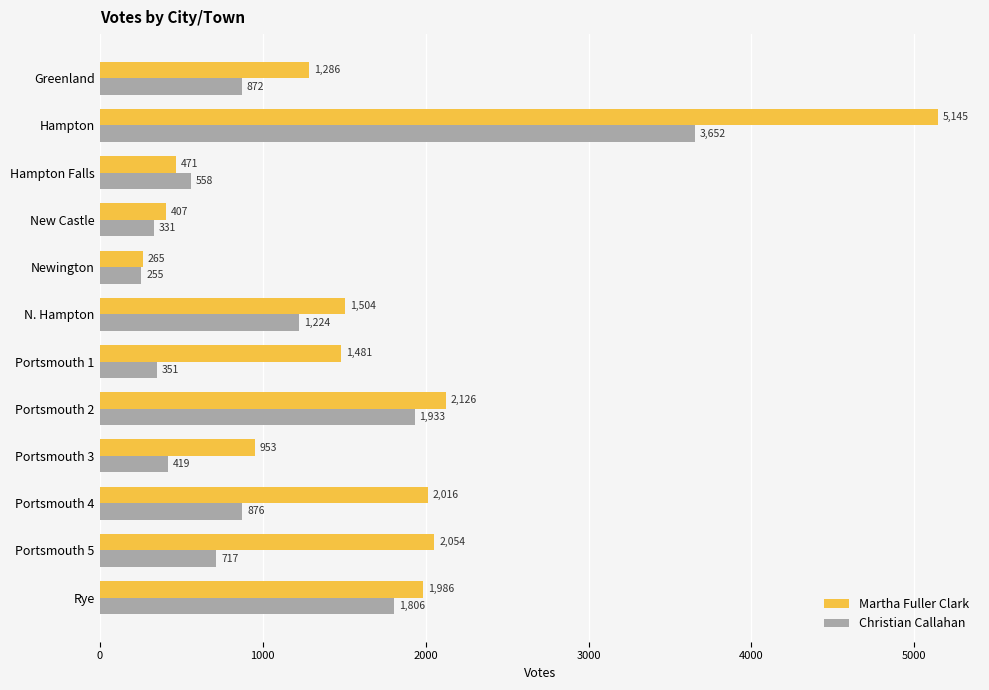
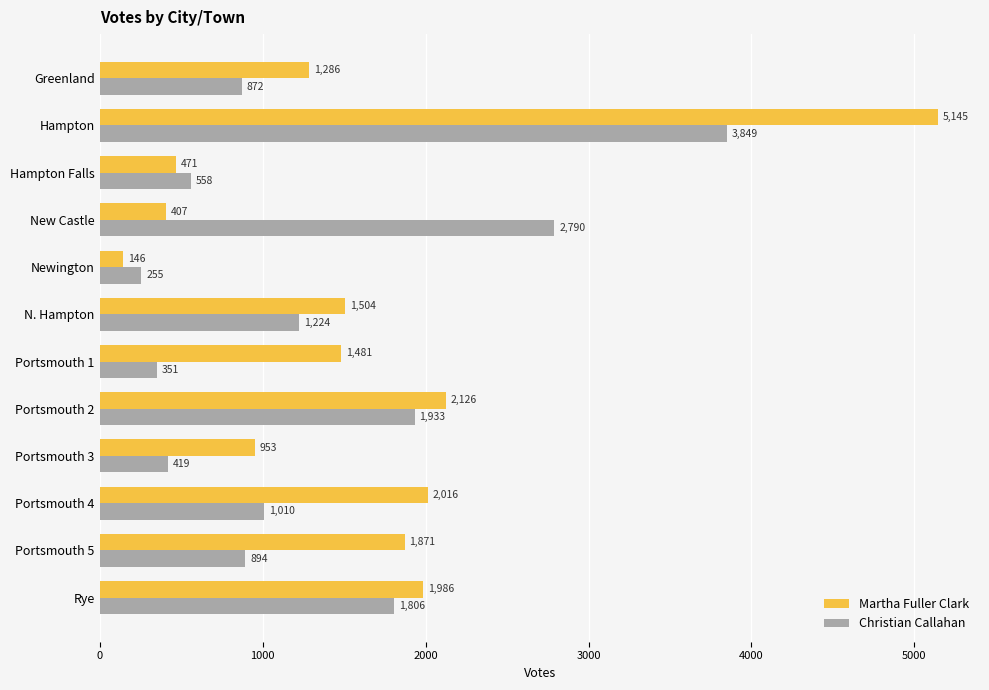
  {
    "Martha Fuller Clark": {
      "Greenland": "1,286",
      "Hampton": "5,145",
      "Hampton Falls": "471",
      "New Castle": "407",
-     "Newington": "265",
+     "Newington": "146",
      "N. Hampton": "1,504",
      "Portsmouth 1": "1,481",
      "Portsmouth 2": "2,126",
      "Portsmouth 3": "953",
      "Portsmouth 4": "2,016",
-     "Portsmouth 5": "2,054",
+     "Portsmouth 5": "1,871",
      "Rye": "1,986"
    },
    "Christian Callahan": {
      "Greenland": "872",
-     "Hampton": "3,652",
+     "Hampton": "3,849",
      "Hampton Falls": "558",
-     "New Castle": "331",
+     "New Castle": "2,790",
      "Newington": "255",
      "N. Hampton": "1,224",
      "Portsmouth 1": "351",
      "Portsmouth 2": "1,933",
      "Portsmouth 3": "419",
-     "Portsmouth 4": "876",
-     "Portsmouth 5": "717",
+     "Portsmouth 4": "1,010",
+     "Portsmouth 5": "894",
      "Rye": "1,806"
    }
  }
